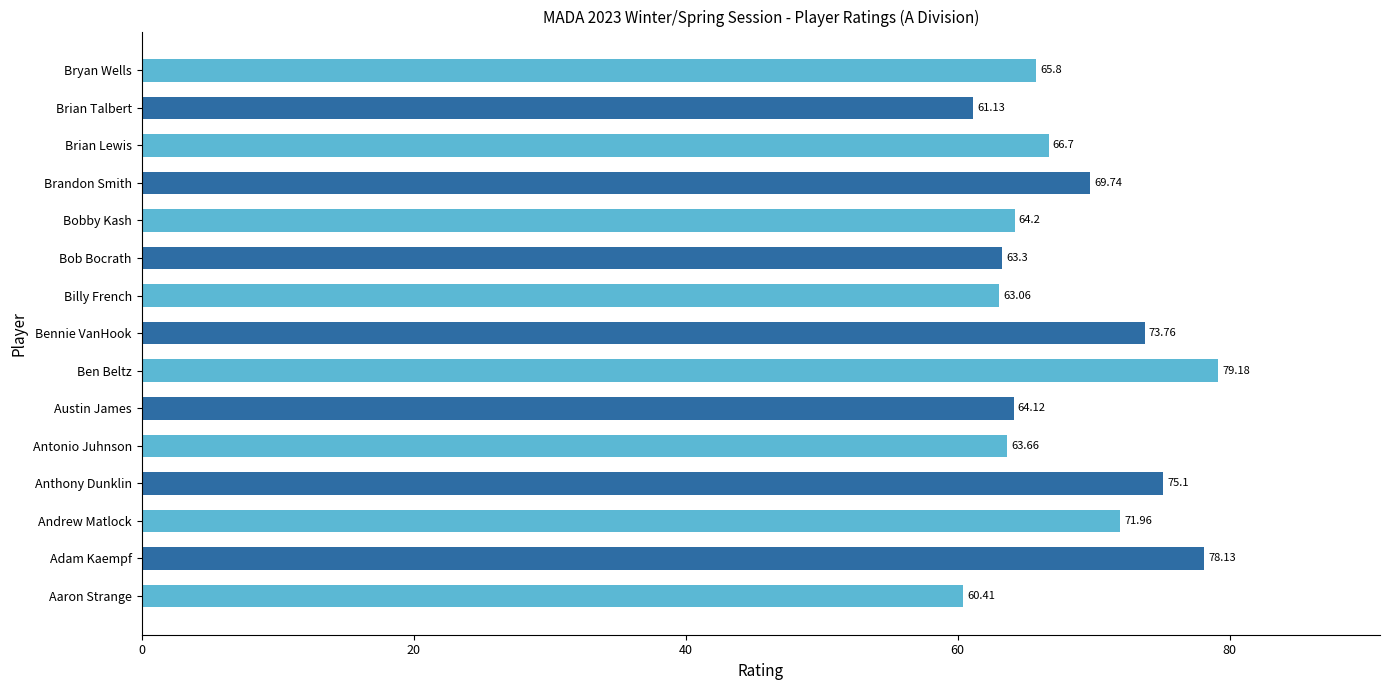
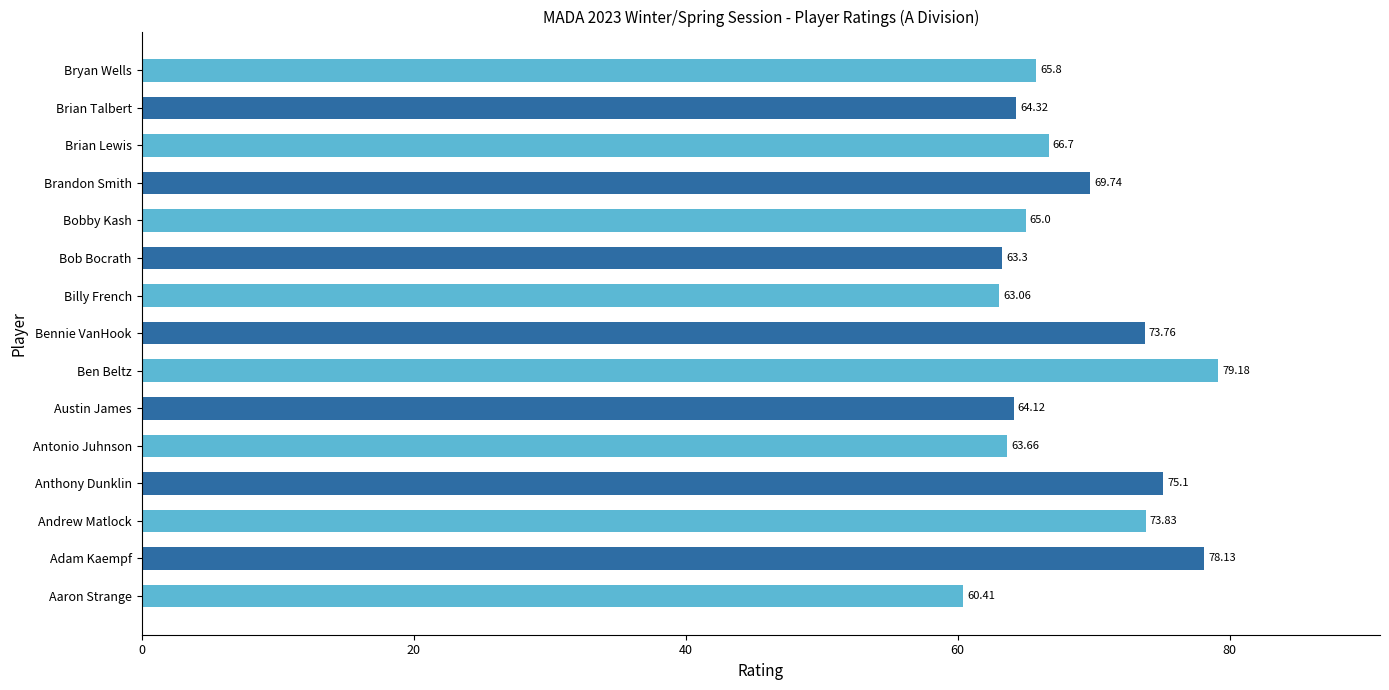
  {
    "Bryan Wells": 65.8,
-   "Brian Talbert": 61.13,
+   "Brian Talbert": 64.32,
    "Brian Lewis": 66.7,
    "Brandon Smith": 69.74,
-   "Bobby Kash": 64.2,
+   "Bobby Kash": 65.0,
    "Bob Bocrath": 63.3,
    "Billy French": 63.06,
    "Bennie VanHook": 73.76,
    "Ben Beltz": 79.18,
    "Austin James": 64.12,
    "Antonio Juhnson": 63.66,
    "Anthony Dunklin": 75.1,
-   "Andrew Matlock": 71.96,
+   "Andrew Matlock": 73.83,
    "Adam Kaempf": 78.13,
    "Aaron Strange": 60.41
  }
